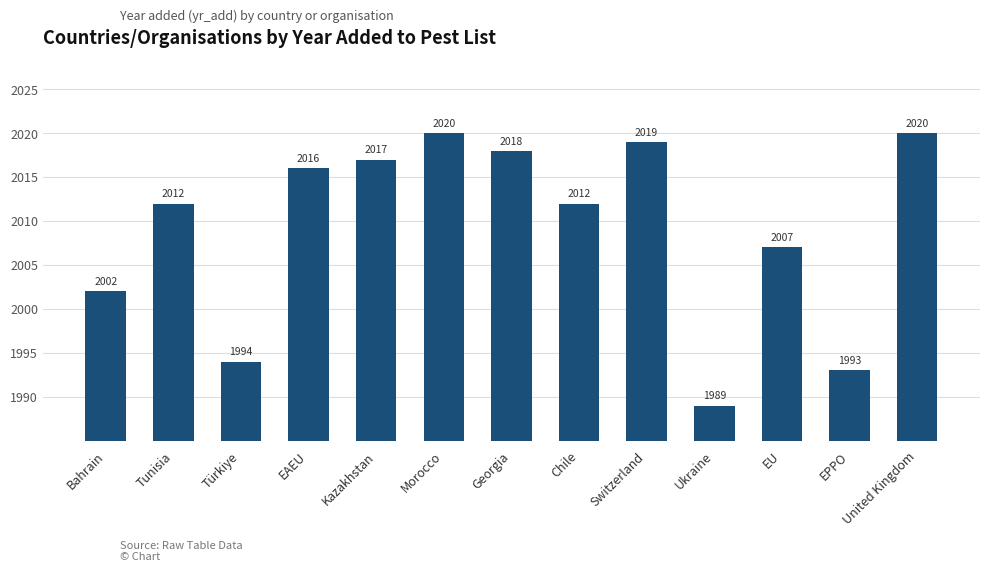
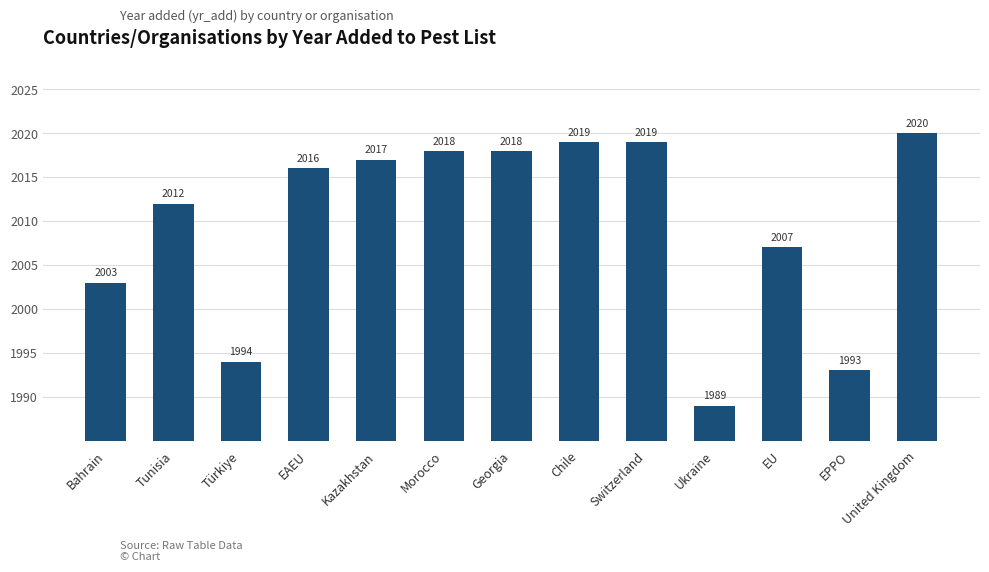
  {
-   "Bahrain": 2002,
+   "Bahrain": 2003,
    "Tunisia": 2012,
    "Türkiye": 1994,
    "EAEU": 2016,
    "Kazakhstan": 2017,
-   "Morocco": 2020,
+   "Morocco": 2018,
    "Georgia": 2018,
-   "Chile": 2012,
+   "Chile": 2019,
    "Switzerland": 2019,
    "Ukraine": 1989,
    "EU": 2007,
    "EPPO": 1993,
    "United Kingdom": 2020
  }
